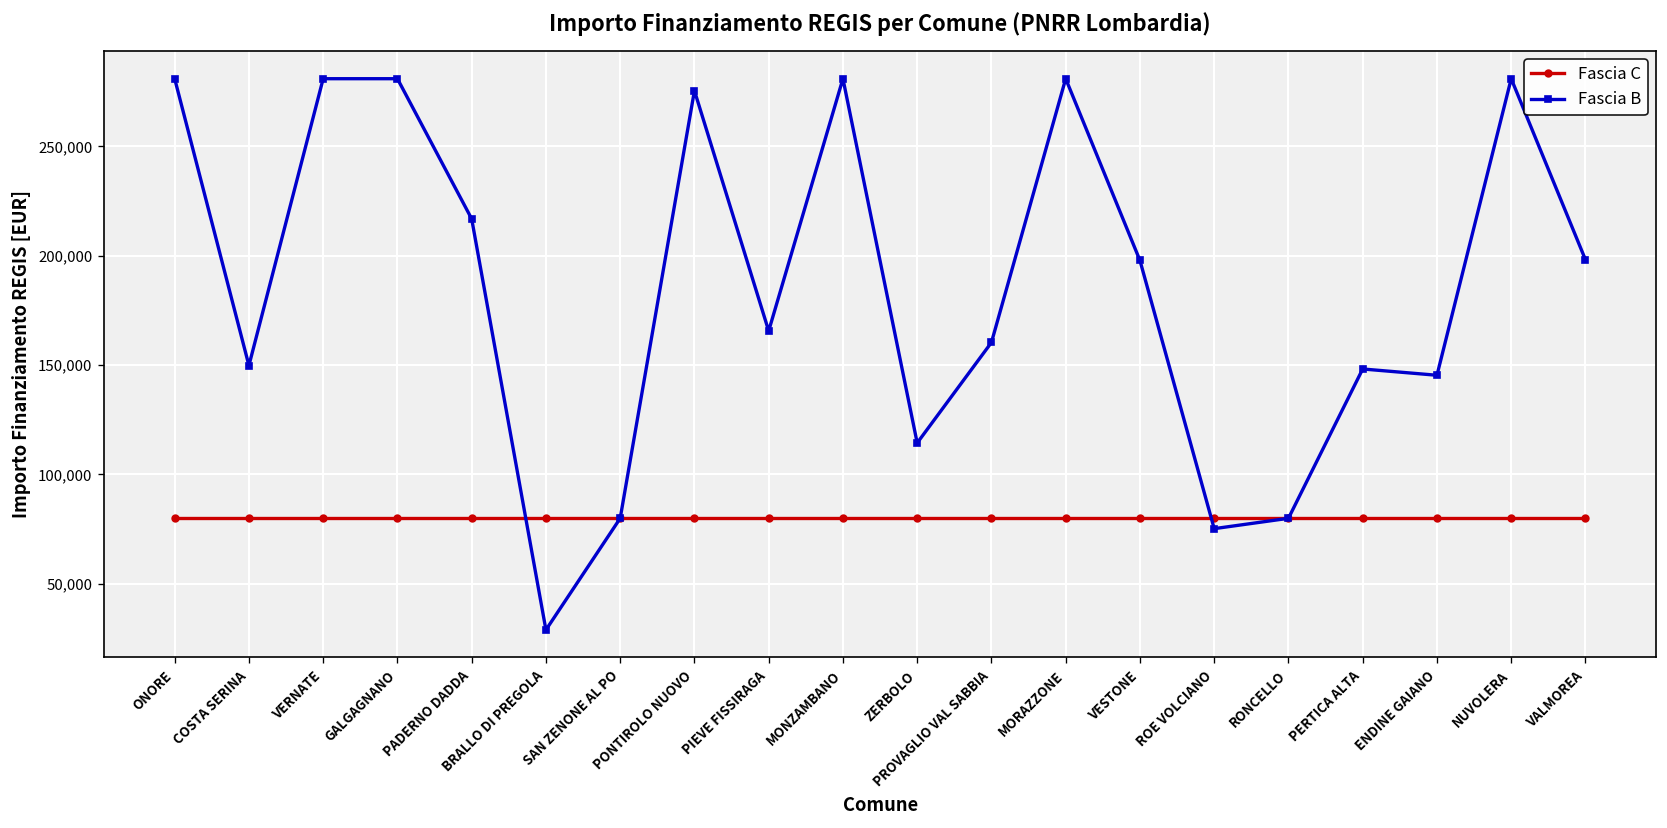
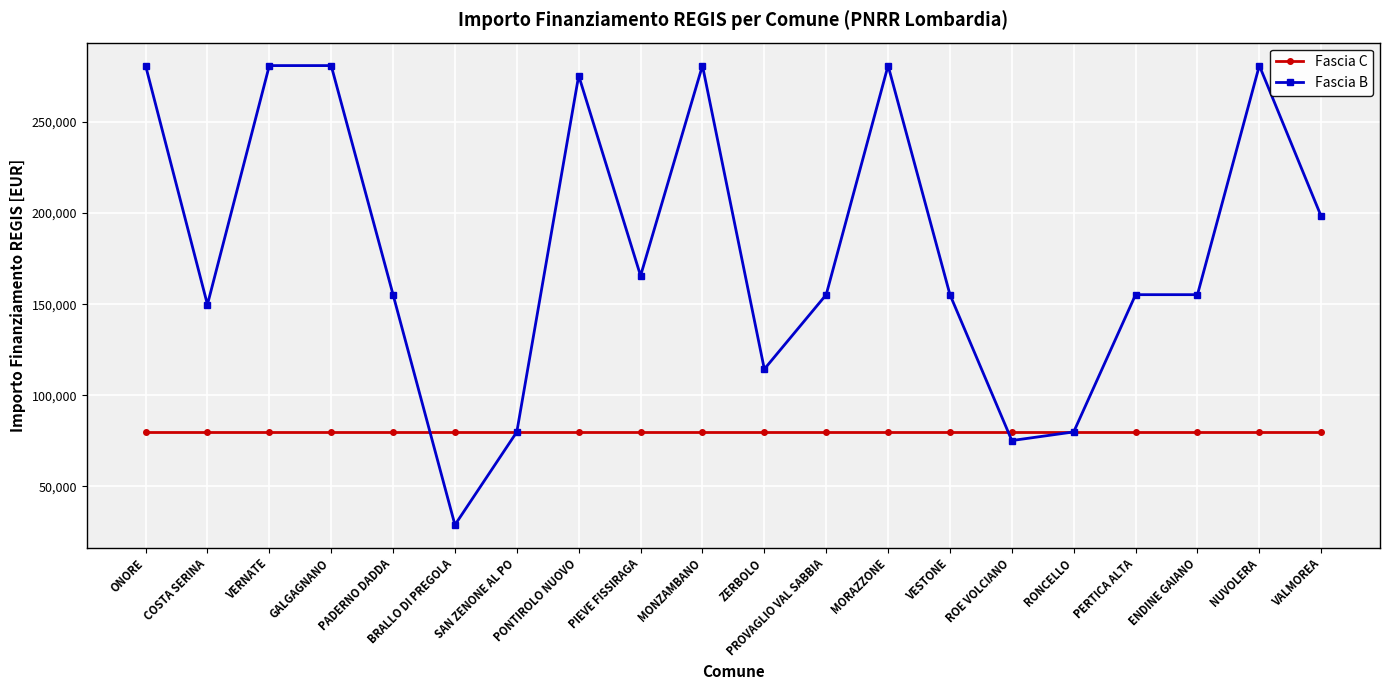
  {
    "Fascia C": {
      "ONORE": "80,000",
      "COSTA SERINA": "80,000",
      "VERNATE": "80,000",
      "GALGAGNANO": "80,000",
      "PADERNO DADDA": "80,000",
      "BRALLO DI PREGOLA": "80,000",
      "PONTIROLO NUOVO": "80,000",
      "PIEVE FISSIRAGA": "80,000",
      "MONZAMBANO": "80,000",
      "ZERBOLO": "80,000",
      "PROVAGLIO VAL SABBIA": "80,000",
      "MORAZZONE": "80,000",
      "VESTONE": "80,000",
      "ROE VOLCIANO": "80,000",
      "PERTICA ALTA": "80,000",
      "ENDINE GAIANO": "80,000",
      "NUVOLERA": "80,000",
      "VALMOREA": "80,000"
    },
    "Fascia B": {
      "ONORE": "281,000",
      "COSTA SERINA": "150,000",
      "VERNATE": "281,000",
      "GALGAGNANO": "281,000",
-     "PADERNO DADDA": "217,000",
+     "PADERNO DADDA": "155,000",
      "BRALLO DI PREGOLA": "29,000",
      "PONTIROLO NUOVO": "275,000",
      "PIEVE FISSIRAGA": "166,000",
      "MONZAMBANO": "281,000",
      "ZERBOLO": "114,000",
-     "PROVAGLIO VAL SABBIA": "160,000",
+     "PROVAGLIO VAL SABBIA": "155,000",
      "MORAZZONE": "281,000",
-     "VESTONE": "198,000",
+     "VESTONE": "155,000",
      "ROE VOLCIANO": "75,000",
-     "PERTICA ALTA": "148,000",
-     "ENDINE GAIANO": "145,000",
+     "PERTICA ALTA": "155,000",
+     "ENDINE GAIANO": "155,000",
      "NUVOLERA": "281,000",
      "VALMOREA": "198,000"
    }
  }
